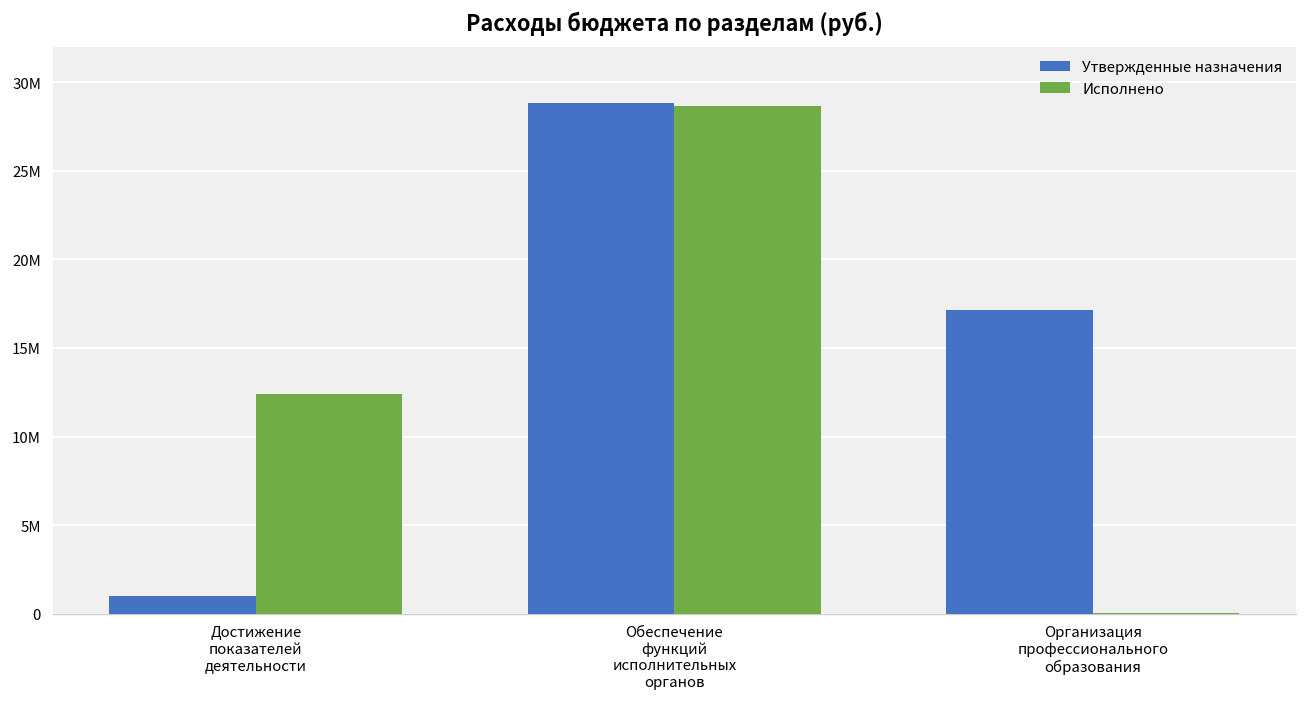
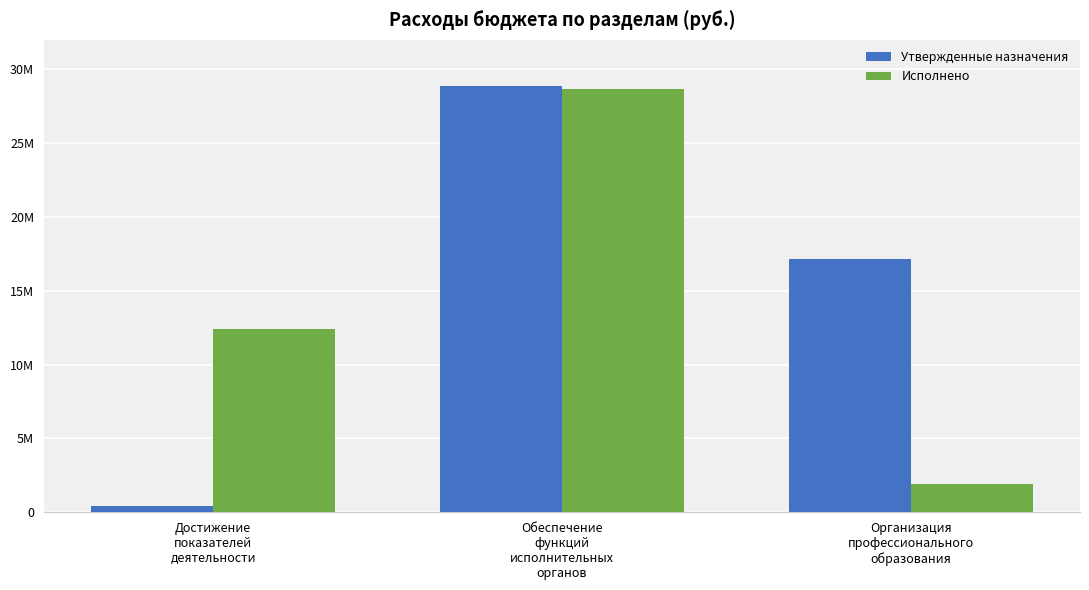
  {
    "Утвержденные назначения": {
-     "Достижение показателей деятельности": 1000000,
+     "Достижение показателей деятельности": 500000,
      "Обеспечение функций исполнительных органов": 28900000,
      "Организация профессионального образования": 17100000
    },
    "Исполнено": {
      "Достижение показателей деятельности": 12400000,
      "Обеспечение функций исполнительных органов": 28700000,
-     "Организация профессионального образования": 0
+     "Организация профессионального образования": 1900000
    }
  }
